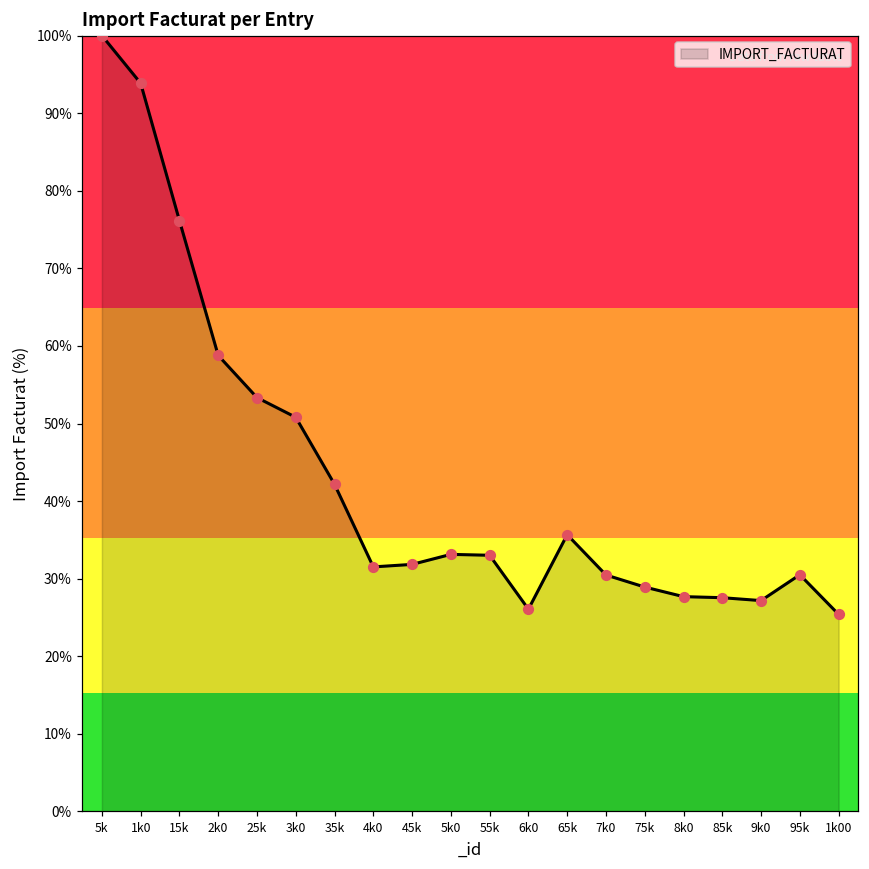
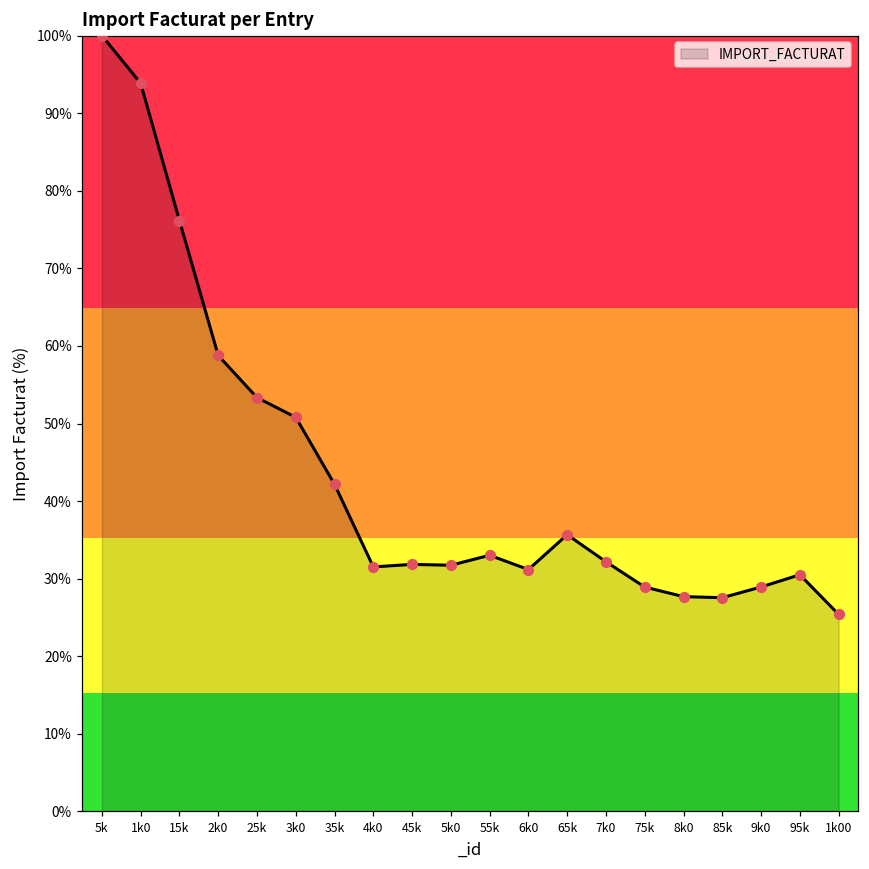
  {
    "5k": "100%",
    "1k0": "94%",
    "15k": "76%",
    "2k0": "59%",
    "25k": "53%",
    "3k0": "51%",
    "35k": "42%",
    "4k0": "32%",
    "45k": "32%",
-   "5k0": "33%",
+   "5k0": "32%",
    "55k": "33%",
-   "6k0": "26%",
+   "6k0": "31%",
    "65k": "36%",
-   "7k0": "30%",
+   "7k0": "32%",
    "75k": "29%",
    "8k0": "28%",
    "85k": "28%",
-   "9k0": "27%",
+   "9k0": "29%",
    "95k": "31%",
    "1k00": "25%"
  }
